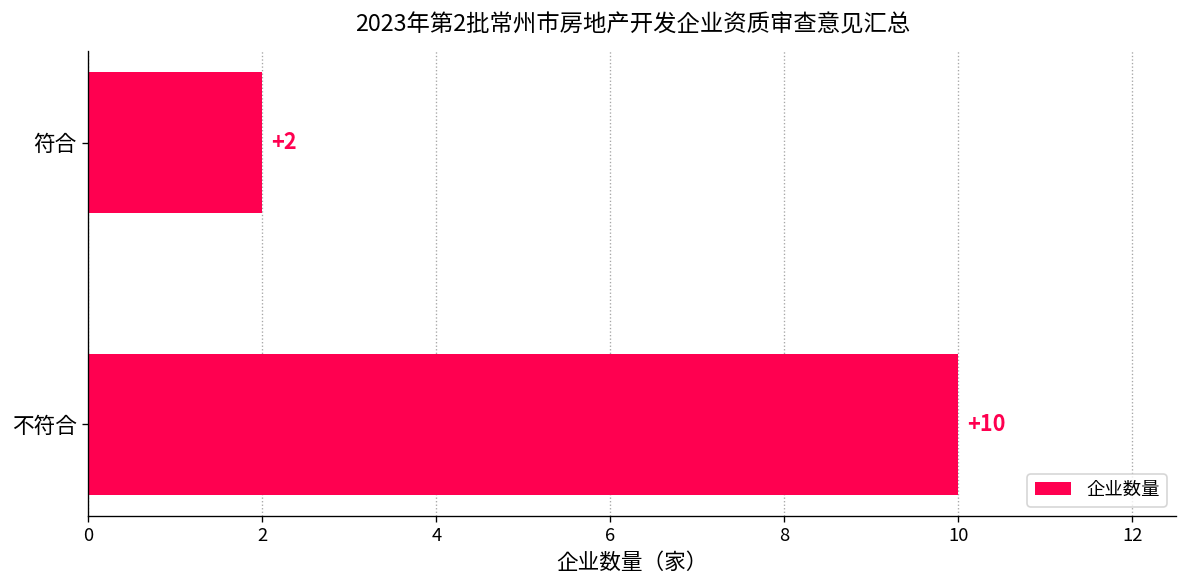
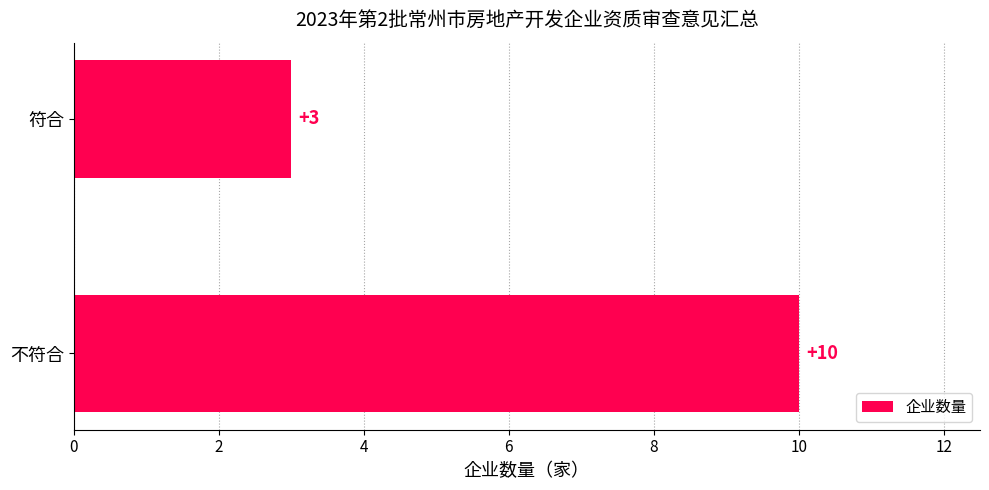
  {
-   "符合": "+2",
+   "符合": "+3",
    "不符合": "+10"
  }
